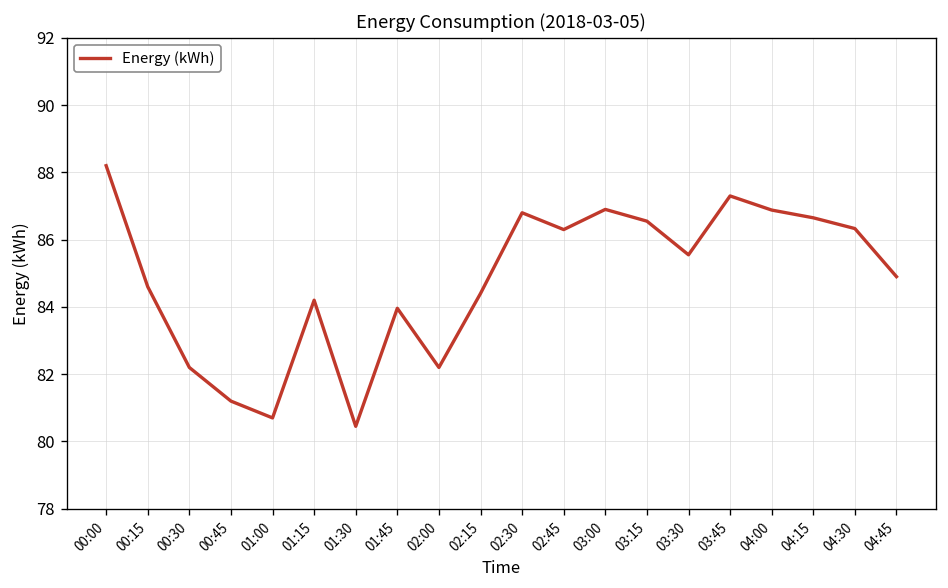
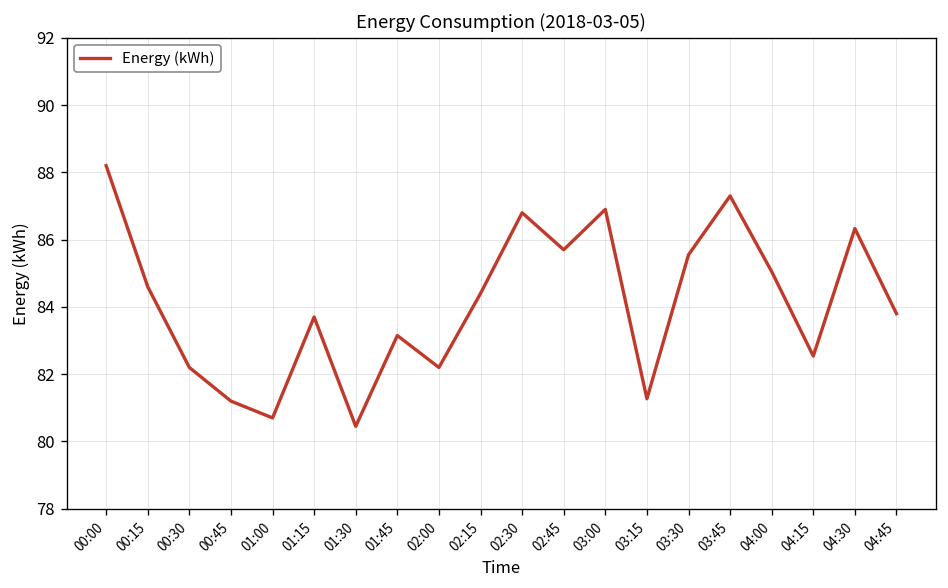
  {
    "00:00": 88.2,
    "00:15": 84.6,
    "00:30": 82.2,
    "00:45": 81.2,
    "01:00": 80.7,
-   "01:15": 84.2,
+   "01:15": 83.7,
    "01:30": 80.5,
-   "01:45": 84.0,
+   "01:45": 83.2,
    "02:00": 82.2,
    "02:15": 84.4,
    "02:30": 86.8,
-   "02:45": 86.3,
+   "02:45": 85.7,
    "03:00": 86.9,
-   "03:15": 86.6,
+   "03:15": 81.3,
    "03:30": 85.6,
    "03:45": 87.3,
-   "04:00": 86.9,
-   "04:15": 86.7,
+   "04:00": 85.1,
+   "04:15": 82.5,
    "04:30": 86.3,
-   "04:45": 84.9
+   "04:45": 83.8
  }
